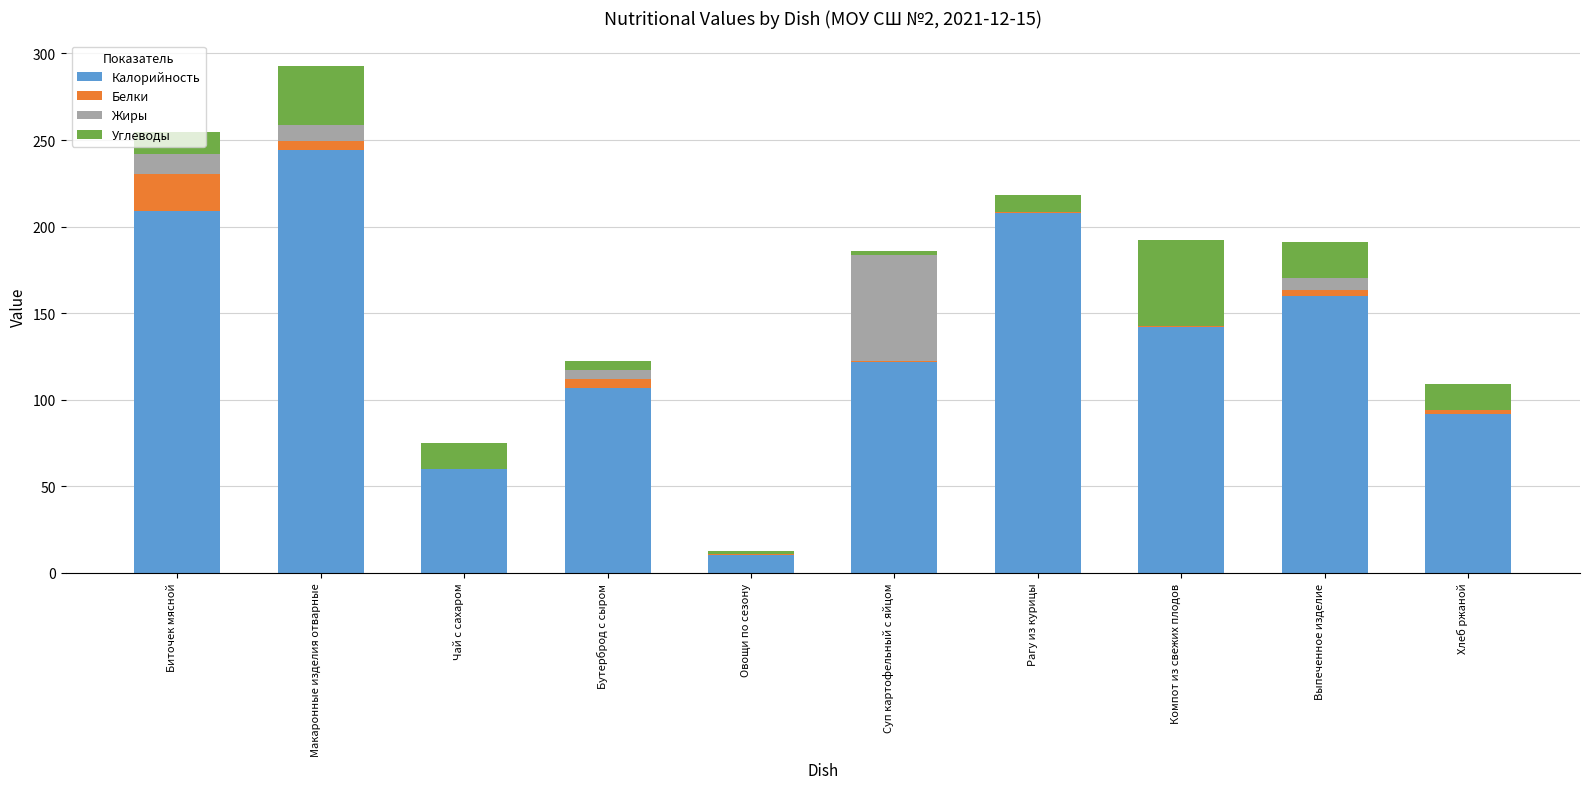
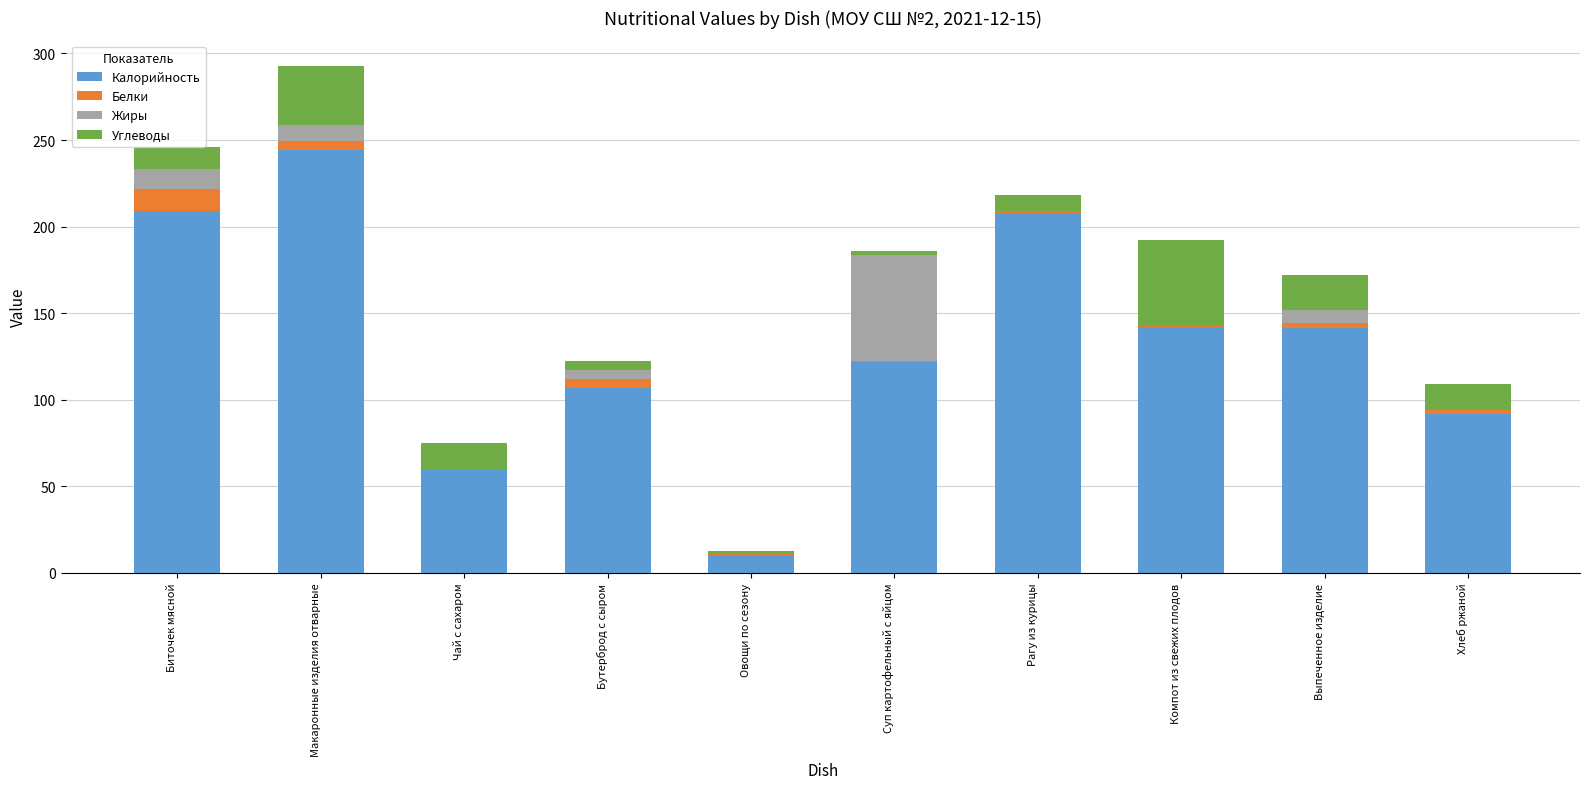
  {
    "Калорийность": {
      "Биточек мясной": 209,
      "Макаронные изделия отварные": 245,
      "Чай с сахаром": 60,
      "Бутерброд с сыром": 107,
      "Овощи по сезону": 11,
      "Суп картофельный с яйцом": 122,
      "Рагу из курицы": 208,
      "Компот из свежих плодов": 142,
-     "Выпеченное изделие": 160,
+     "Выпеченное изделие": 141,
      "Хлеб ржаной": 92
    },
    "Белки": {
-     "Биточек мясной": 21,
+     "Биточек мясной": 13,
      "Макаронные изделия отварные": 5,
      "Бутерброд с сыром": 5,
      "Выпеченное изделие": 3,
      "Хлеб ржаной": 2
    },
    "Жиры": {
      "Биточек мясной": 12,
      "Макаронные изделия отварные": 9,
      "Бутерброд с сыром": 5,
      "Суп картофельный с яйцом": 61,
      "Компот из свежих плодов": 0,
      "Выпеченное изделие": 7
    },
    "Углеводы": {
      "Макаронные изделия отварные": 34,
      "Чай с сахаром": 15,
      "Бутерброд с сыром": 6,
      "Овощи по сезону": 2,
      "Суп картофельный с яйцом": 3,
      "Рагу из курицы": 10,
      "Компот из свежих плодов": 50,
      "Выпеченное изделие": 21,
      "Хлеб ржаной": 15
    }
  }
